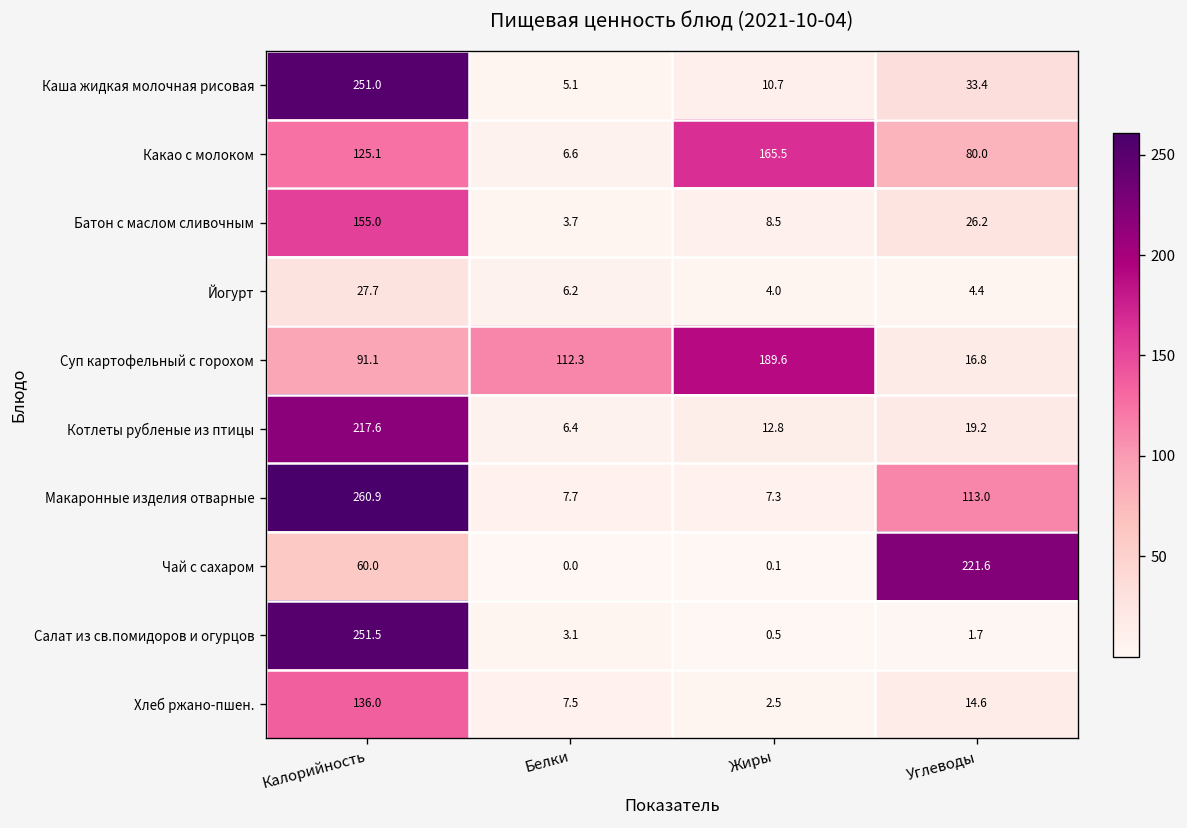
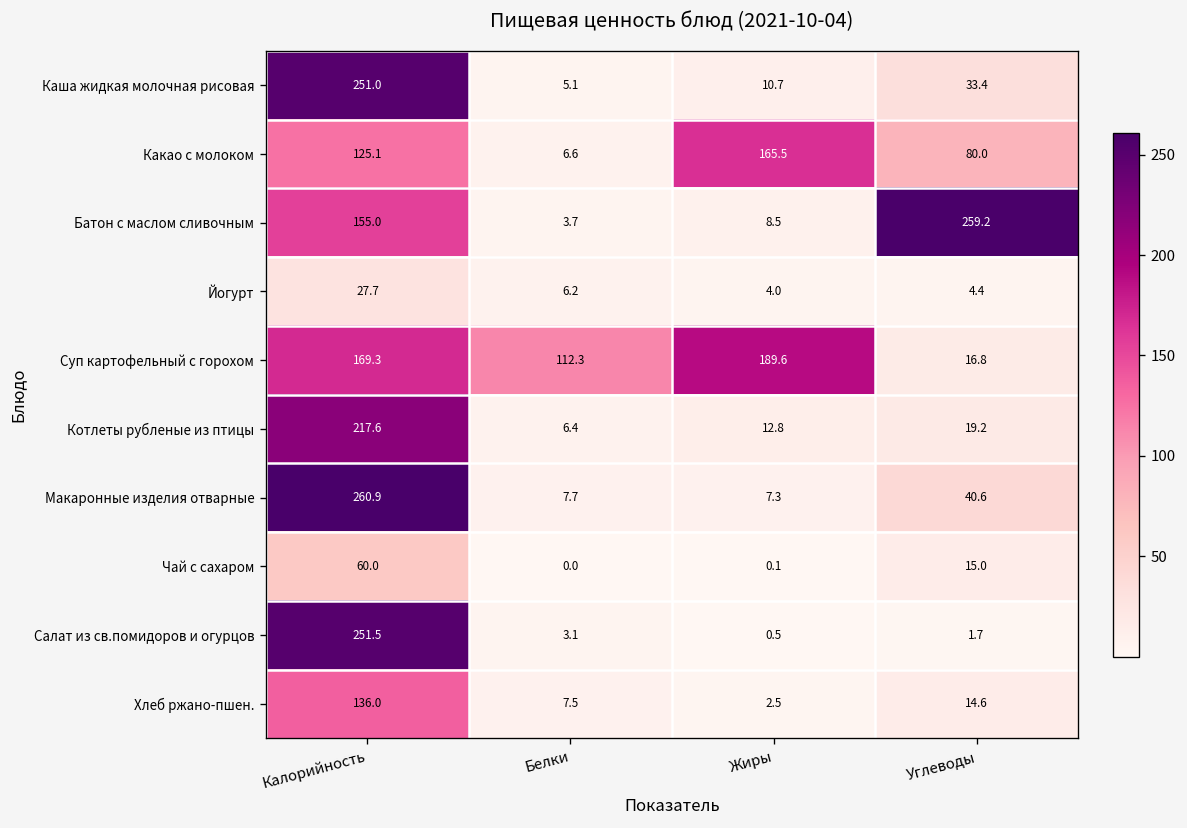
  {
    "Каша жидкая молочная рисовая": {
      "Калорийность": 251.0,
      "Белки": 5.1,
      "Жиры": 10.7,
      "Углеводы": 33.4
    },
    "Какао с молоком": {
      "Калорийность": 125.1,
      "Белки": 6.6,
      "Жиры": 165.5,
      "Углеводы": 80.0
    },
    "Батон с маслом сливочным": {
      "Калорийность": 155.0,
      "Белки": 3.7,
      "Жиры": 8.5,
-     "Углеводы": 26.2
+     "Углеводы": 259.2
    },
    "Йогурт": {
      "Калорийность": 27.7,
      "Белки": 6.2,
      "Жиры": 4.0,
      "Углеводы": 4.4
    },
    "Суп картофельный с горохом": {
-     "Калорийность": 91.1,
+     "Калорийность": 169.3,
      "Белки": 112.3,
      "Жиры": 189.6,
      "Углеводы": 16.8
    },
    "Котлеты рубленые из птицы": {
      "Калорийность": 217.6,
      "Белки": 6.4,
      "Жиры": 12.8,
      "Углеводы": 19.2
    },
    "Макаронные изделия отварные": {
      "Калорийность": 260.9,
      "Белки": 7.7,
      "Жиры": 7.3,
-     "Углеводы": 113.0
+     "Углеводы": 40.6
    },
    "Чай с сахаром": {
      "Калорийность": 60.0,
      "Белки": 0.0,
      "Жиры": 0.1,
-     "Углеводы": 221.6
+     "Углеводы": 15.0
    },
    "Салат из св.помидоров и огурцов": {
      "Калорийность": 251.5,
      "Белки": 3.1,
      "Жиры": 0.5,
      "Углеводы": 1.7
    },
    "Хлеб ржано-пшен.": {
      "Калорийность": 136.0,
      "Белки": 7.5,
      "Жиры": 2.5,
      "Углеводы": 14.6
    }
  }
